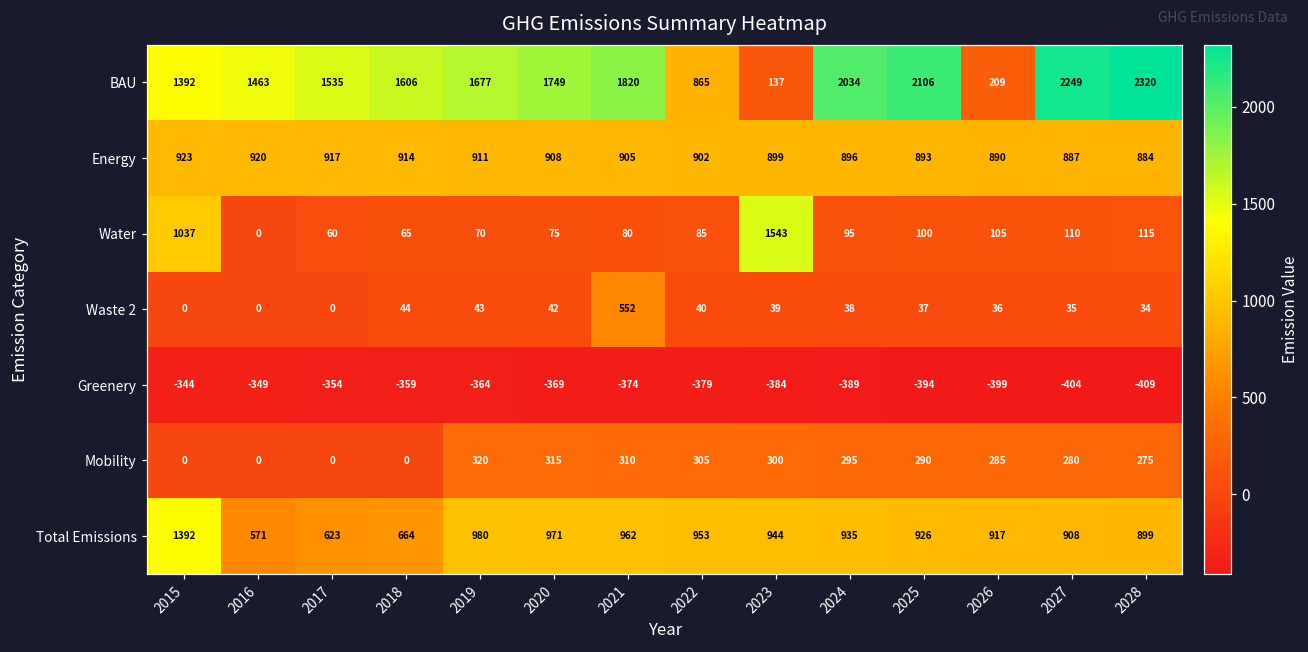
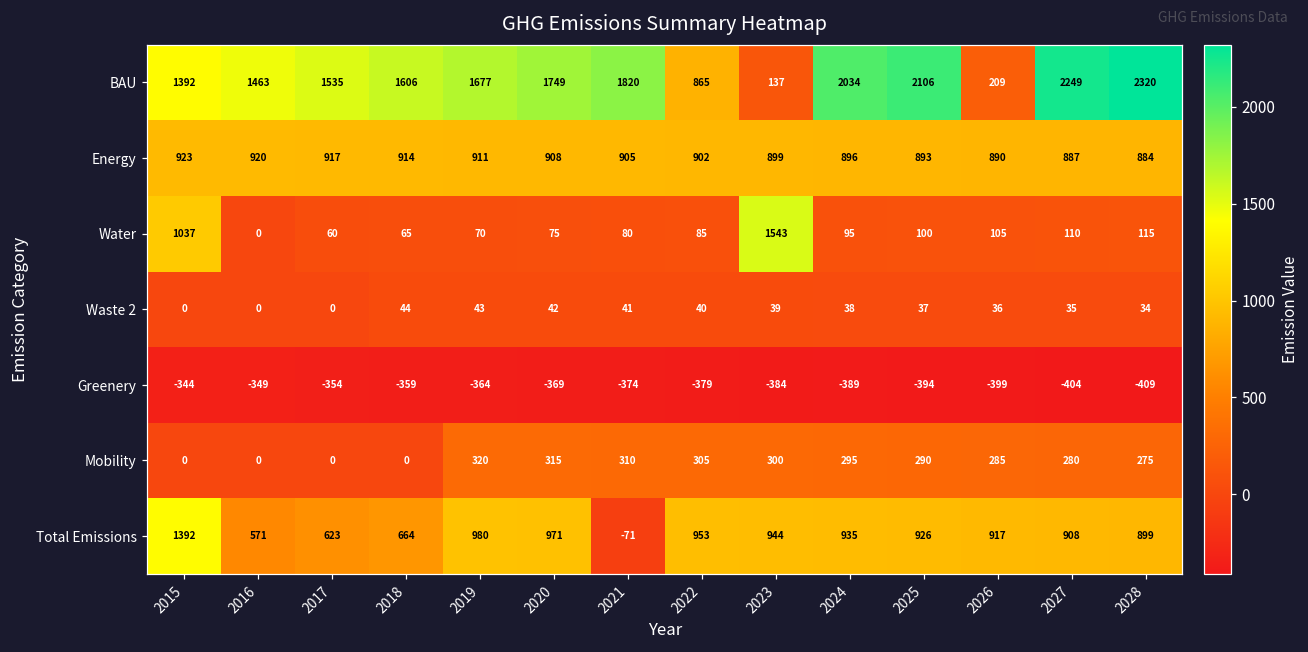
  {
    "BAU": {
      "2015": 1392,
      "2016": 1463,
      "2017": 1535,
      "2018": 1606,
      "2019": 1677,
      "2020": 1749,
      "2021": 1820,
      "2022": 865,
      "2023": 137,
      "2024": 2034,
      "2025": 2106,
      "2026": 209,
      "2027": 2249,
      "2028": 2320
    },
    "Energy": {
      "2015": 923,
      "2016": 920,
      "2017": 917,
      "2018": 914,
      "2019": 911,
      "2020": 908,
      "2021": 905,
      "2022": 902,
      "2023": 899,
      "2024": 896,
      "2025": 893,
      "2026": 890,
      "2027": 887,
      "2028": 884
    },
    "Water": {
      "2015": 1037,
      "2016": 0,
      "2017": 60,
      "2018": 65,
      "2019": 70,
      "2020": 75,
      "2021": 80,
      "2022": 85,
      "2023": 1543,
      "2024": 95,
      "2025": 100,
      "2026": 105,
      "2027": 110,
      "2028": 115
    },
    "Waste 2": {
      "2015": 0,
      "2016": 0,
      "2017": 0,
      "2018": 44,
      "2019": 43,
      "2020": 42,
-     "2021": 552,
+     "2021": 41,
      "2022": 40,
      "2023": 39,
      "2024": 38,
      "2025": 37,
      "2026": 36,
      "2027": 35,
      "2028": 34
    },
    "Greenery": {
      "2015": -344,
      "2016": -349,
      "2017": -354,
      "2018": -359,
      "2019": -364,
      "2020": -369,
      "2021": -374,
      "2022": -379,
      "2023": -384,
      "2024": -389,
      "2025": -394,
      "2026": -399,
      "2027": -404,
      "2028": -409
    },
    "Mobility": {
      "2015": 0,
      "2016": 0,
      "2017": 0,
      "2018": 0,
      "2019": 320,
      "2020": 315,
      "2021": 310,
      "2022": 305,
      "2023": 300,
      "2024": 295,
      "2025": 290,
      "2026": 285,
      "2027": 280,
      "2028": 275
    },
    "Total Emissions": {
      "2015": 1392,
      "2016": 571,
      "2017": 623,
      "2018": 664,
      "2019": 980,
      "2020": 971,
-     "2021": 962,
+     "2021": -71,
      "2022": 953,
      "2023": 944,
      "2024": 935,
      "2025": 926,
      "2026": 917,
      "2027": 908,
      "2028": 899
    }
  }
